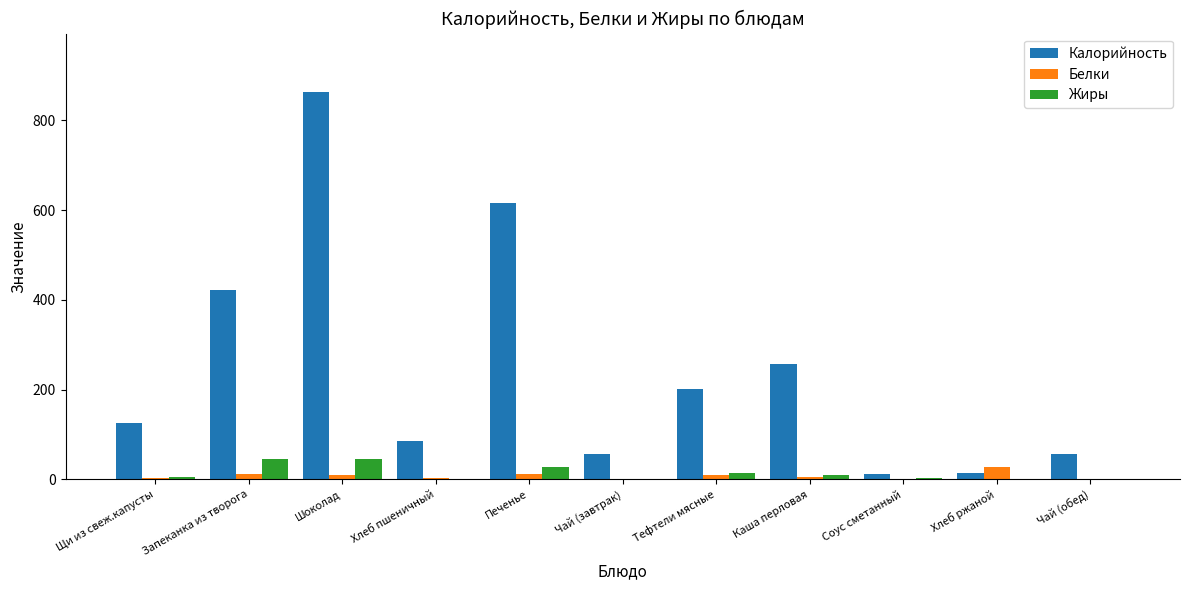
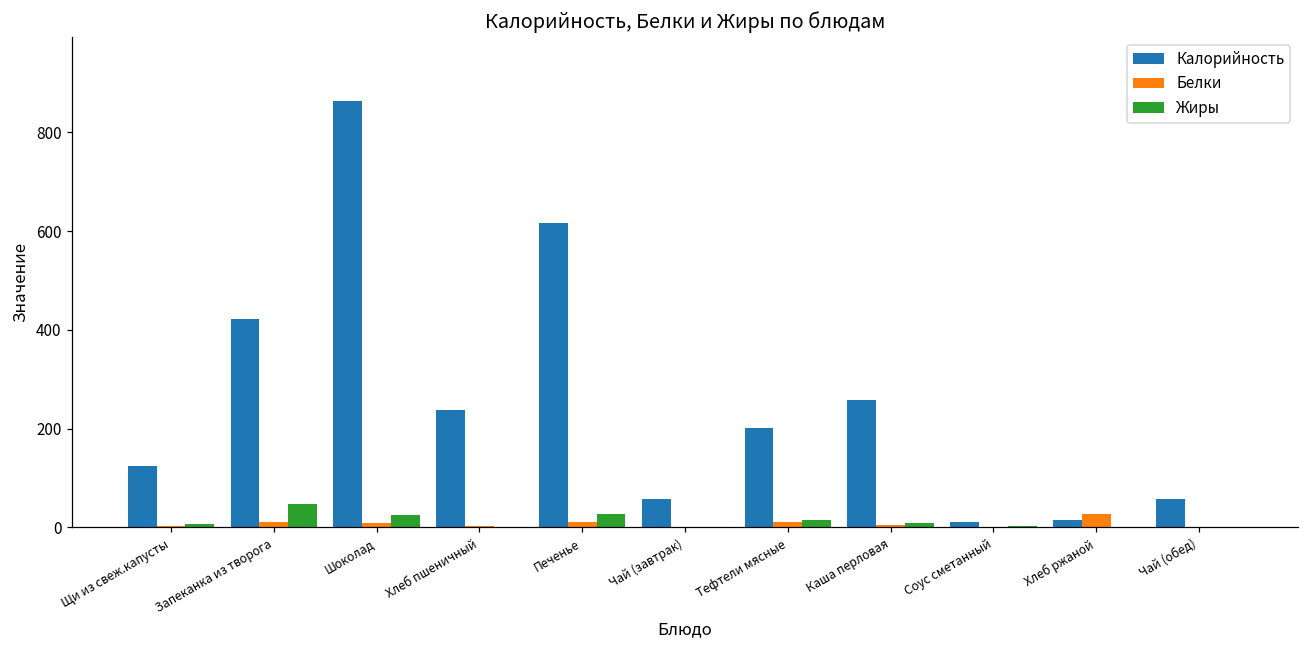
  {
    "Калорийность": {
      "Щи из свеж.капусты": 130,
      "Запеканка из творога": 420,
      "Шоколад": 860,
-     "Хлеб пшеничный": 90,
+     "Хлеб пшеничный": 240,
      "Печенье": 620,
      "Чай (завтрак)": 60,
      "Тефтели мясные": 200,
      "Каша перловая": 260,
      "Соус сметанный": 10,
      "Хлеб ржаной": 20,
      "Чай (обед)": 60
    },
    "Белки": {
      "Запеканка из творога": 10,
      "Шоколад": 10,
      "Печенье": 10,
      "Тефтели мясные": 10,
      "Хлеб ржаной": 30
    },
    "Жиры": {
      "Щи из свеж.капусты": 10,
      "Запеканка из творога": 50,
-     "Шоколад": 50,
+     "Шоколад": 30,
      "Печенье": 30,
      "Чай (завтрак)": 0,
      "Тефтели мясные": 20,
      "Каша перловая": 10,
      "Чай (обед)": 0
    }
  }
